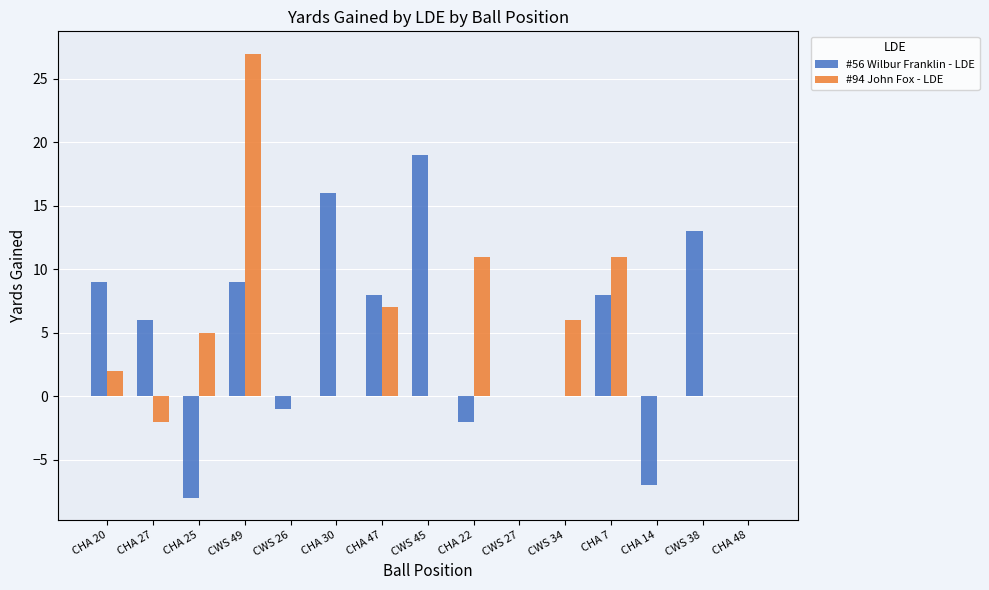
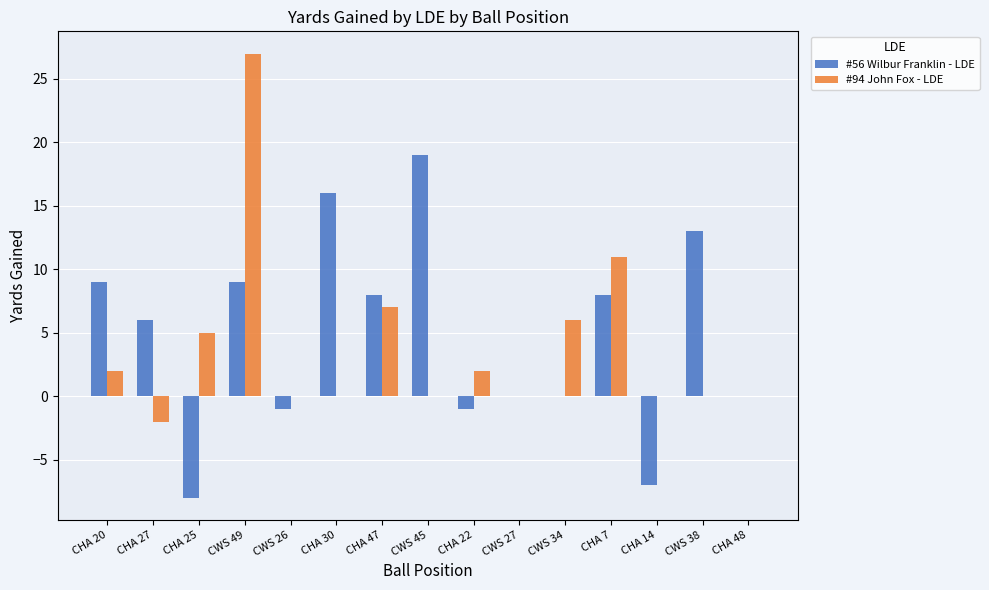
  {
    "#56 Wilbur Franklin - LDE": {
      "CHA 20": 9,
      "CHA 27": 6,
      "CHA 25": -8,
      "CWS 49": 9,
      "CWS 26": -1,
      "CHA 30": 16,
      "CHA 47": 8,
      "CWS 45": 19,
-     "CHA 22": -2,
+     "CHA 22": -1,
      "CWS 27": 0,
      "CWS 34": 0,
      "CHA 7": 8,
      "CHA 14": -7,
      "CWS 38": 13,
      "CHA 48": 0
    },
    "#94 John Fox - LDE": {
      "CHA 20": 2,
      "CHA 27": -2,
      "CHA 25": 5,
      "CWS 49": 27,
      "CWS 26": 0,
      "CHA 30": 0,
      "CHA 47": 7,
      "CWS 45": 0,
-     "CHA 22": 11,
+     "CHA 22": 2,
      "CWS 27": 0,
      "CWS 34": 6,
      "CHA 7": 11,
      "CHA 14": 0,
      "CWS 38": 0,
      "CHA 48": 0
    }
  }
